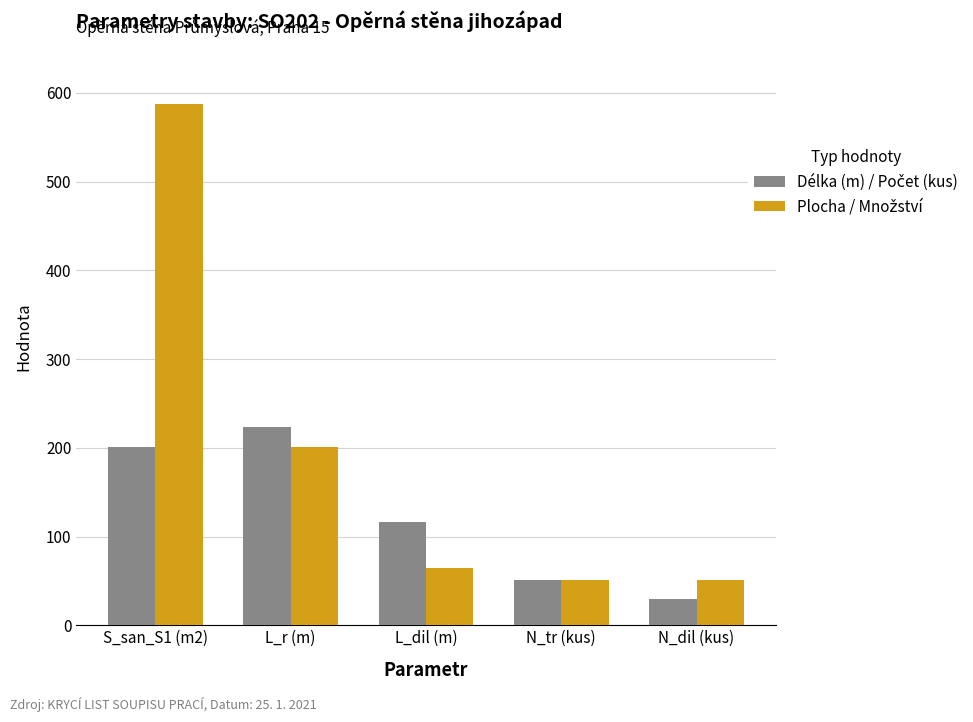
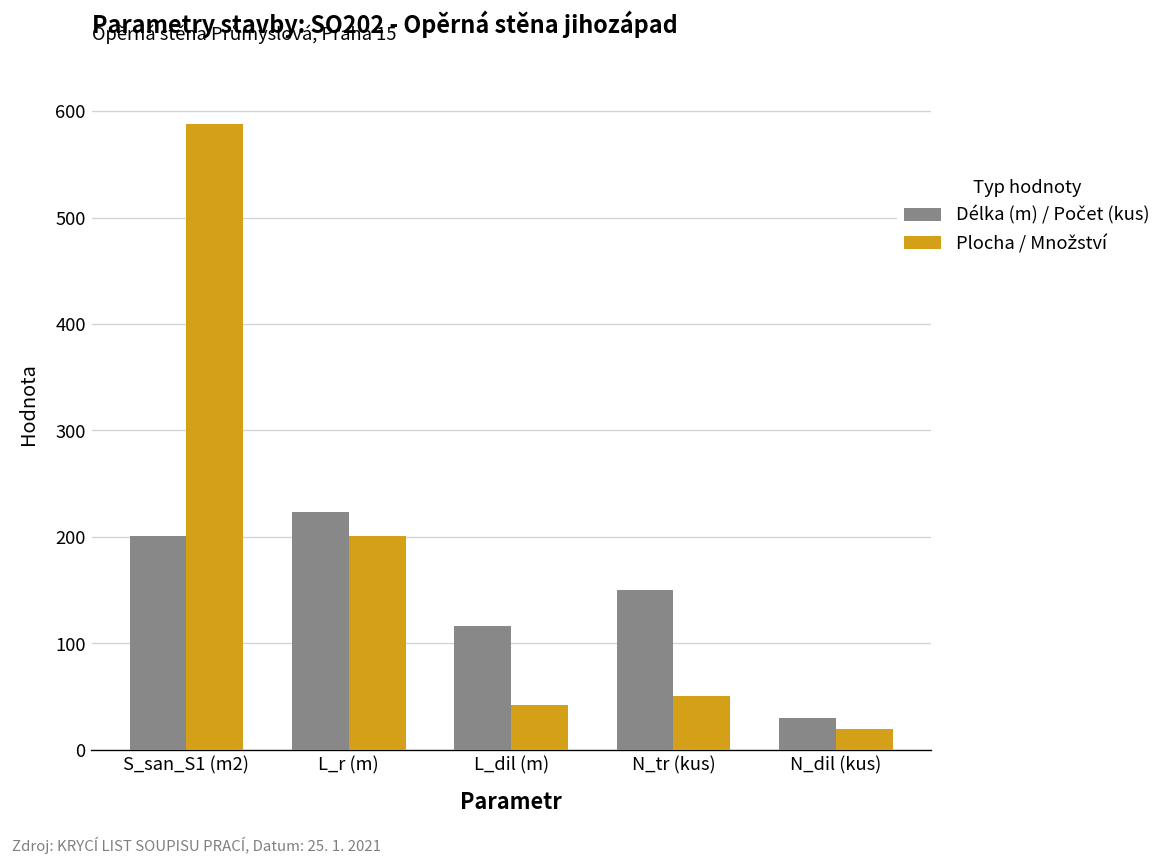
  {
    "Délka (m) / Počet (kus)": {
      "S_san_S1 (m2)": 200,
      "L_r (m)": 220,
      "L_dil (m)": 120,
-     "N_tr (kus)": 50,
+     "N_tr (kus)": 150,
      "N_dil (kus)": 30
    },
    "Plocha / Množství": {
      "S_san_S1 (m2)": 590,
      "L_r (m)": 200,
-     "L_dil (m)": 60,
+     "L_dil (m)": 40,
      "N_tr (kus)": 50,
-     "N_dil (kus)": 50
+     "N_dil (kus)": 20
    }
  }
